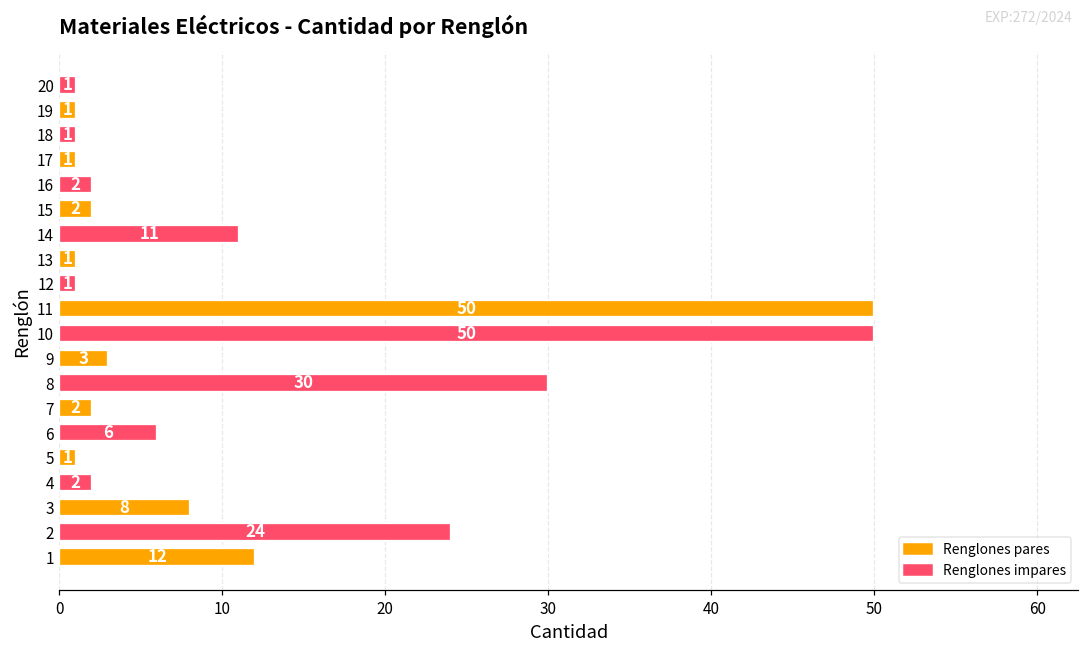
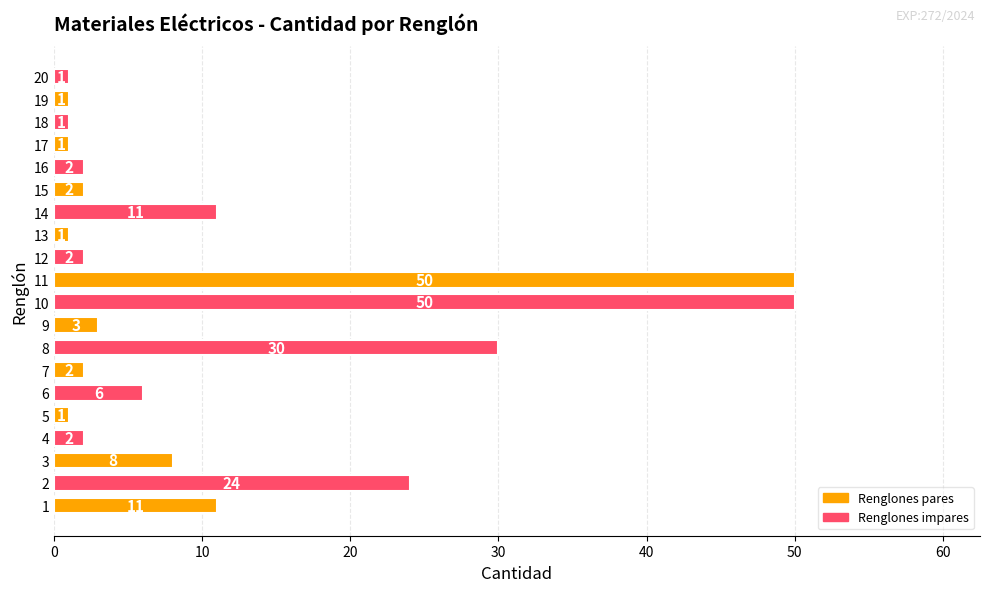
  {
    "20": 1,
    "19": 1,
    "18": 1,
    "17": 1,
    "16": 2,
    "15": 2,
    "14": 11,
    "13": 1,
-   "12": 1,
+   "12": 2,
    "11": 50,
    "10": 50,
    "9": 3,
    "8": 30,
    "7": 2,
    "6": 6,
    "5": 1,
    "4": 2,
    "3": 8,
    "2": 24,
-   "1": 12
+   "1": 11
  }
